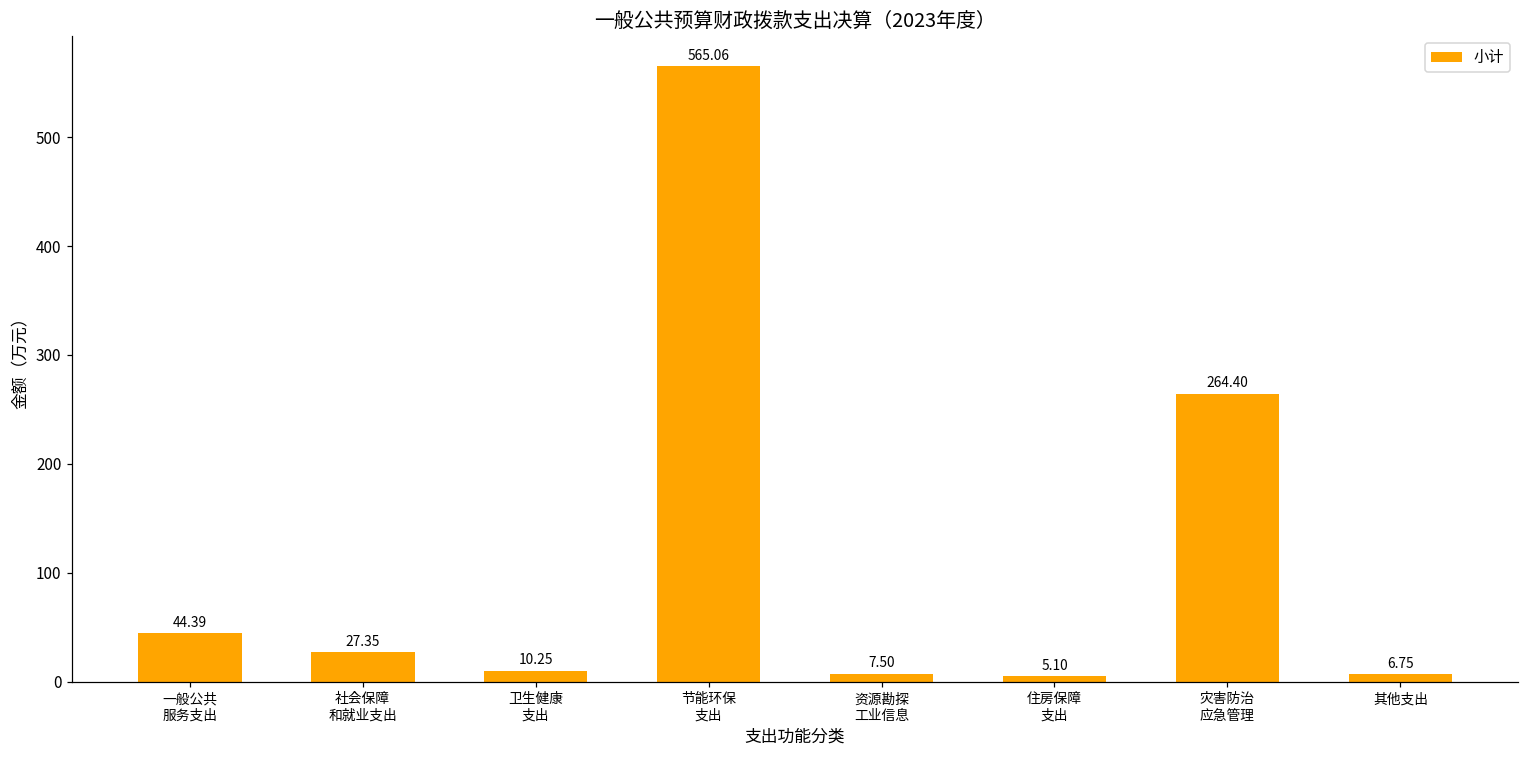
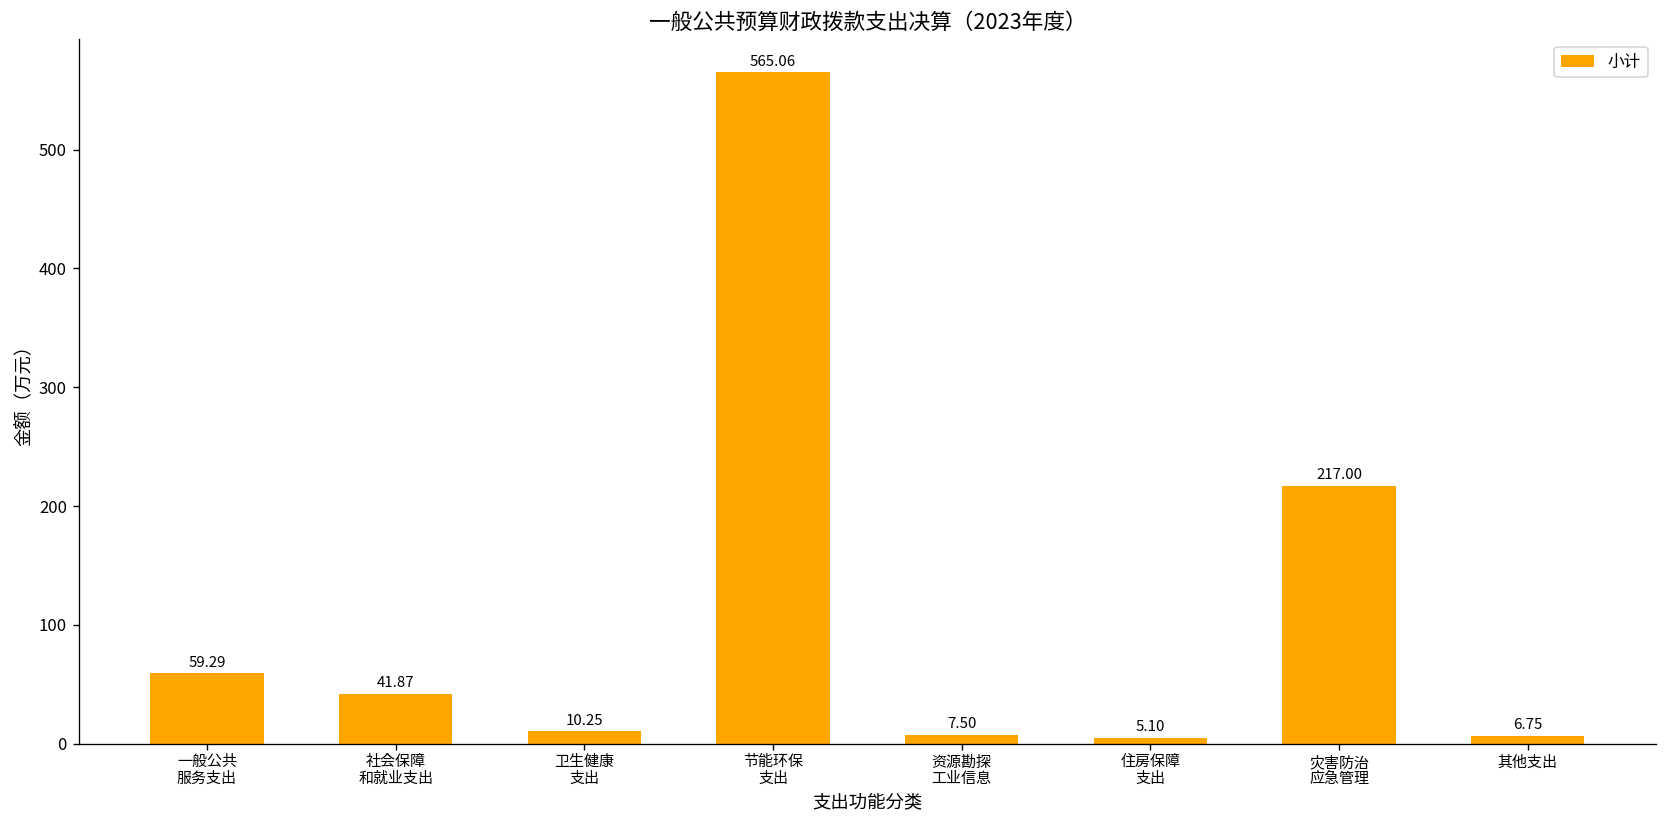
  {
-   "一般公共 服务支出": 44.39,
-   "社会保障 和就业支出": 27.35,
+   "一般公共 服务支出": 59.29,
+   "社会保障 和就业支出": 41.87,
    "卫生健康 支出": 10.25,
    "节能环保 支出": 565.06,
    "资源勘探 工业信息": 7.50,
    "住房保障 支出": 5.10,
-   "灾害防治 应急管理": 264.40,
+   "灾害防治 应急管理": 217.00,
    "其他支出": 6.75
  }
